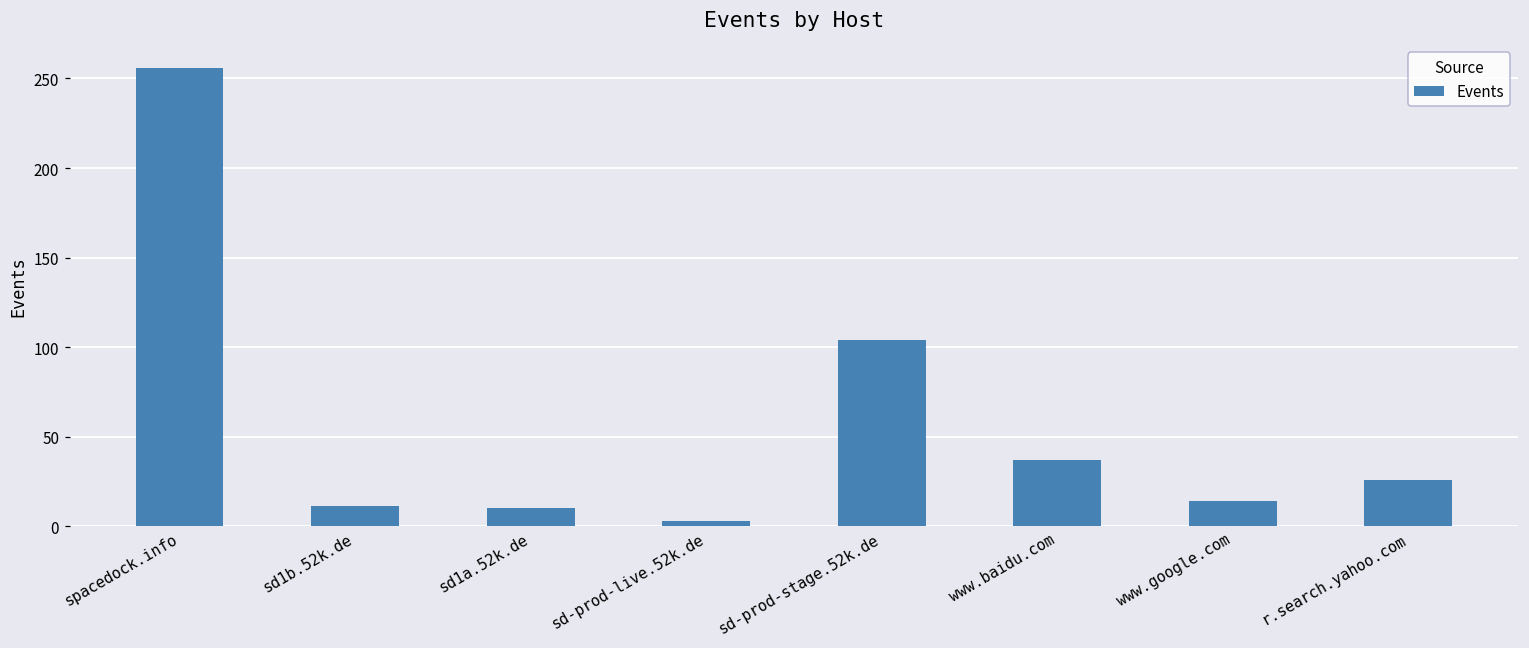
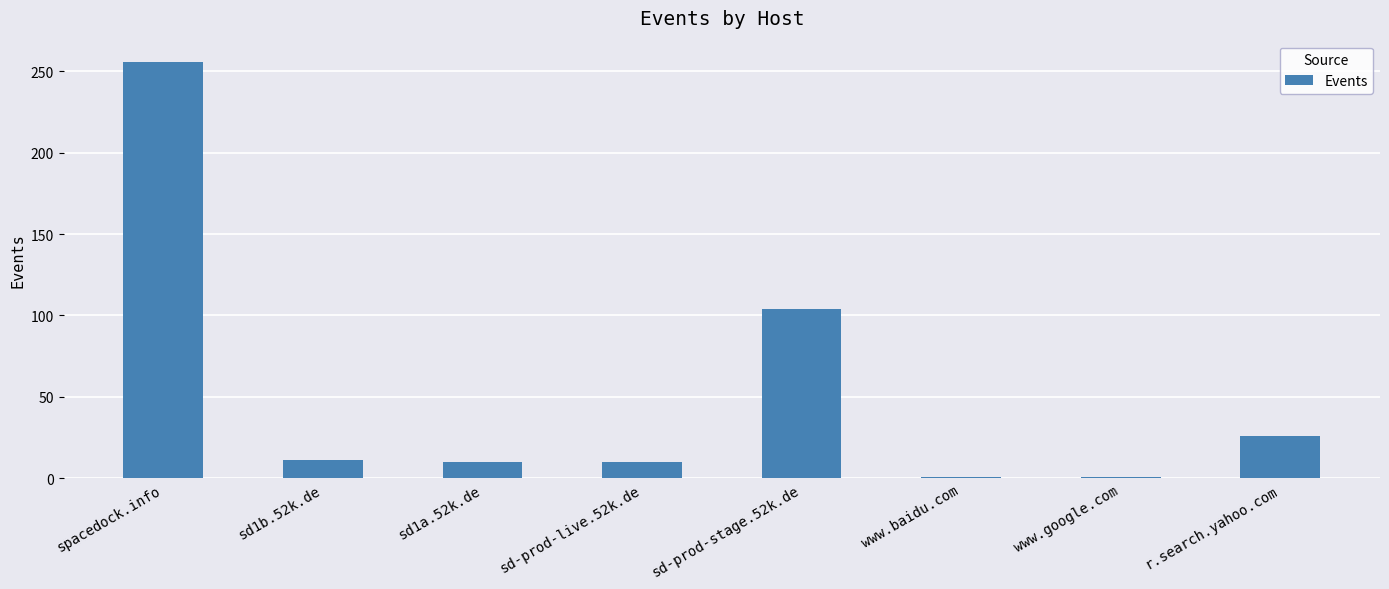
  {
    "spacedock.info": 256,
    "sd1b.52k.de": 11,
    "sd1a.52k.de": 10,
-   "sd-prod-live.52k.de": 3,
+   "sd-prod-live.52k.de": 10,
    "sd-prod-stage.52k.de": 104,
-   "www.baidu.com": 37,
-   "www.google.com": 14,
+   "www.baidu.com": 1,
+   "www.google.com": 1,
    "r.search.yahoo.com": 26
  }
